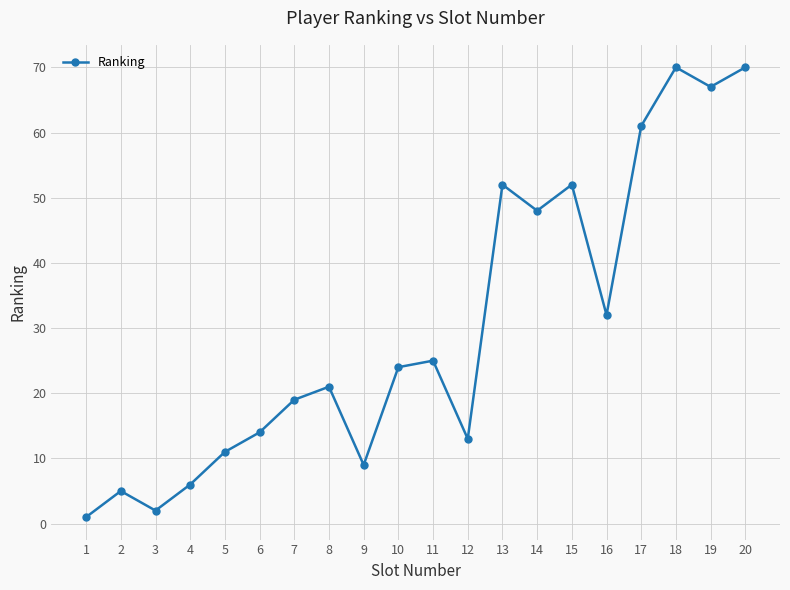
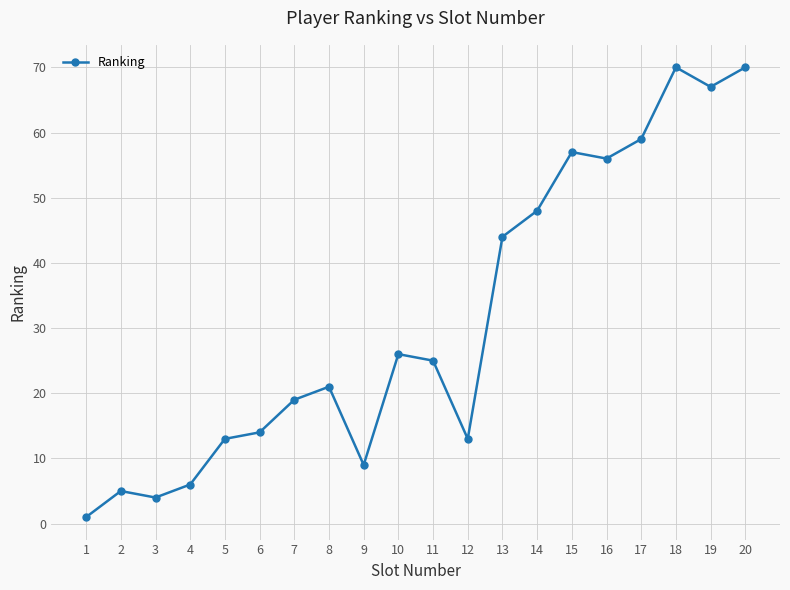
  {
    "1": 1,
    "2": 5,
-   "3": 2,
+   "3": 4,
    "4": 6,
-   "5": 11,
+   "5": 13,
    "6": 14,
    "7": 19,
    "8": 21,
    "9": 9,
-   "10": 24,
+   "10": 26,
    "11": 25,
    "12": 13,
-   "13": 52,
+   "13": 44,
    "14": 48,
-   "15": 52,
-   "16": 32,
-   "17": 61,
+   "15": 57,
+   "16": 56,
+   "17": 59,
    "18": 70,
    "19": 67,
    "20": 70
  }
